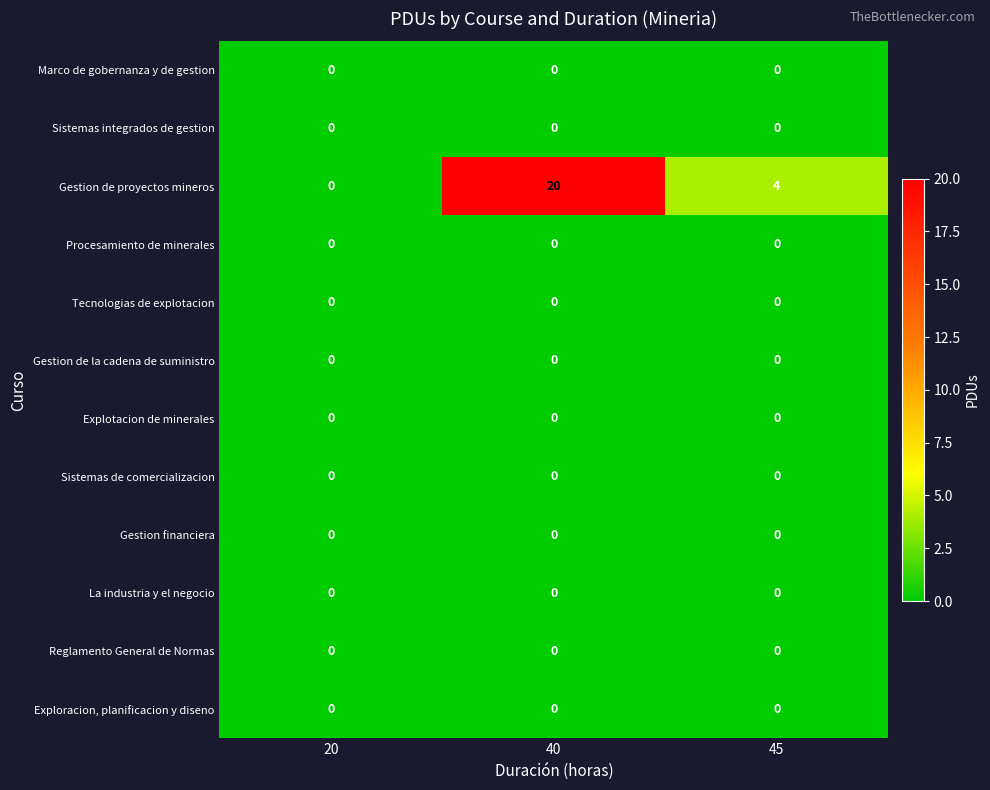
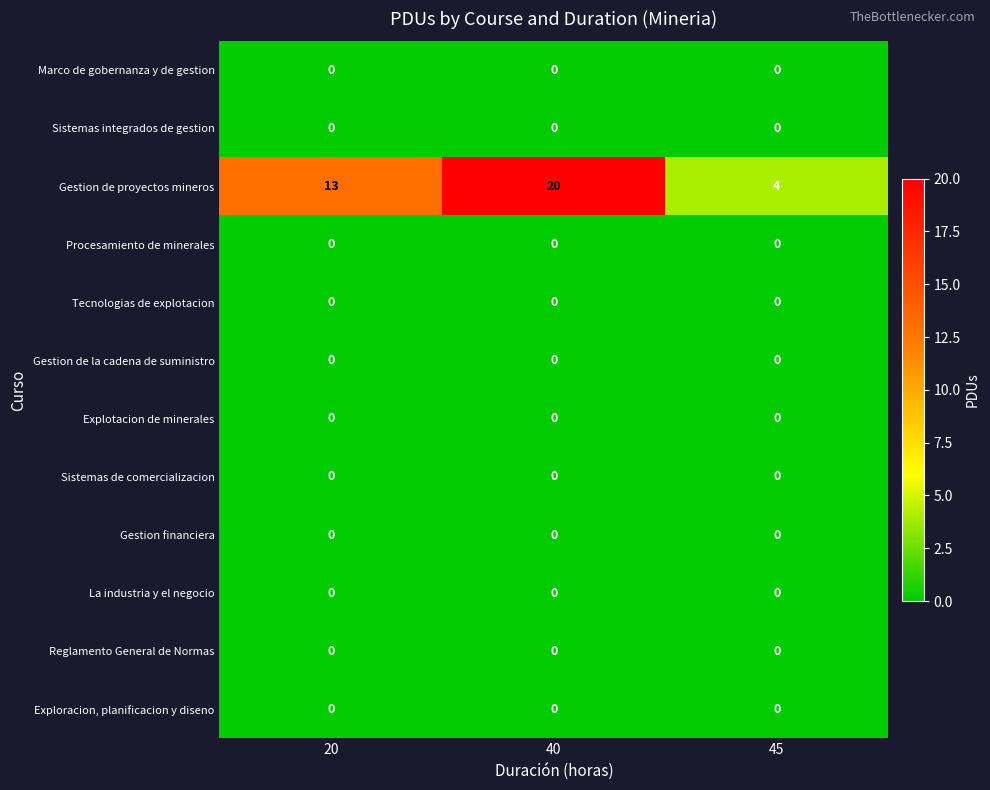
  {
    "Marco de gobernanza y de gestion": {
      "20": 0,
      "40": 0,
      "45": 0
    },
    "Sistemas integrados de gestion": {
      "20": 0,
      "40": 0,
      "45": 0
    },
    "Gestion de proyectos mineros": {
-     "20": 0,
+     "20": 13,
      "40": 20,
      "45": 4
    },
    "Procesamiento de minerales": {
      "20": 0,
      "40": 0,
      "45": 0
    },
    "Tecnologias de explotacion": {
      "20": 0,
      "40": 0,
      "45": 0
    },
    "Gestion de la cadena de suministro": {
      "20": 0,
      "40": 0,
      "45": 0
    },
    "Explotacion de minerales": {
      "20": 0,
      "40": 0,
      "45": 0
    },
    "Sistemas de comercializacion": {
      "20": 0,
      "40": 0,
      "45": 0
    },
    "Gestion financiera": {
      "20": 0,
      "40": 0,
      "45": 0
    },
    "La industria y el negocio": {
      "20": 0,
      "40": 0,
      "45": 0
    },
    "Reglamento General de Normas": {
      "20": 0,
      "40": 0,
      "45": 0
    },
    "Exploracion, planificacion y diseno": {
      "20": 0,
      "40": 0,
      "45": 0
    }
  }
